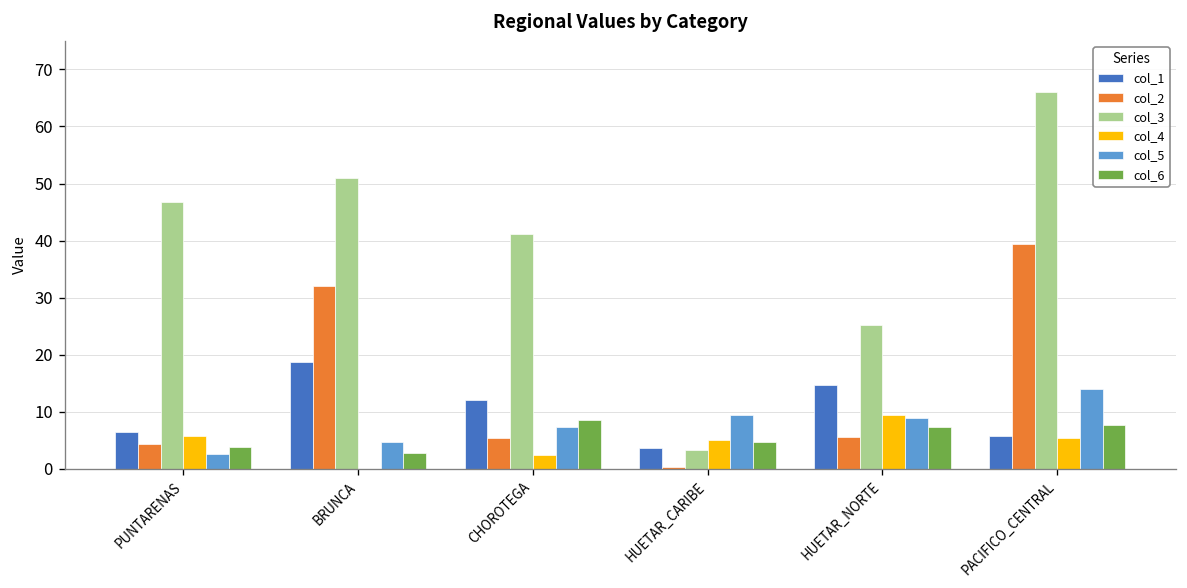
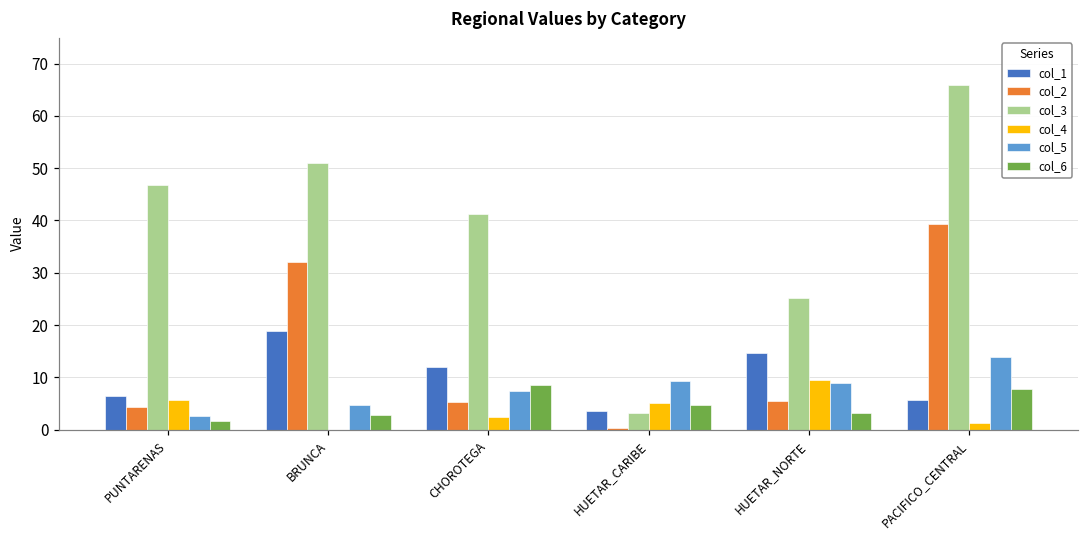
  {
    "col_2": {
      "PUNTARENAS": 4,
      "BRUNCA": 32,
      "CHOROTEGA": 5,
      "HUETAR_NORTE": 6,
      "PACIFICO_CENTRAL": 39
    },
    "col_3": {
      "PUNTARENAS": 47,
      "BRUNCA": 51,
      "CHOROTEGA": 41,
      "HUETAR_CARIBE": 3,
      "HUETAR_NORTE": 25,
      "PACIFICO_CENTRAL": 66
    },
    "col_4": {
      "PUNTARENAS": 6,
      "BRUNCA": 0,
      "CHOROTEGA": 2,
      "HUETAR_CARIBE": 5,
      "HUETAR_NORTE": 9,
-     "PACIFICO_CENTRAL": 5
+     "PACIFICO_CENTRAL": 1
    },
    "col_6": {
-     "PUNTARENAS": 4,
+     "PUNTARENAS": 2,
      "BRUNCA": 3,
      "CHOROTEGA": 9,
      "HUETAR_CARIBE": 5,
-     "HUETAR_NORTE": 7,
+     "HUETAR_NORTE": 3,
      "PACIFICO_CENTRAL": 8
    }
  }
